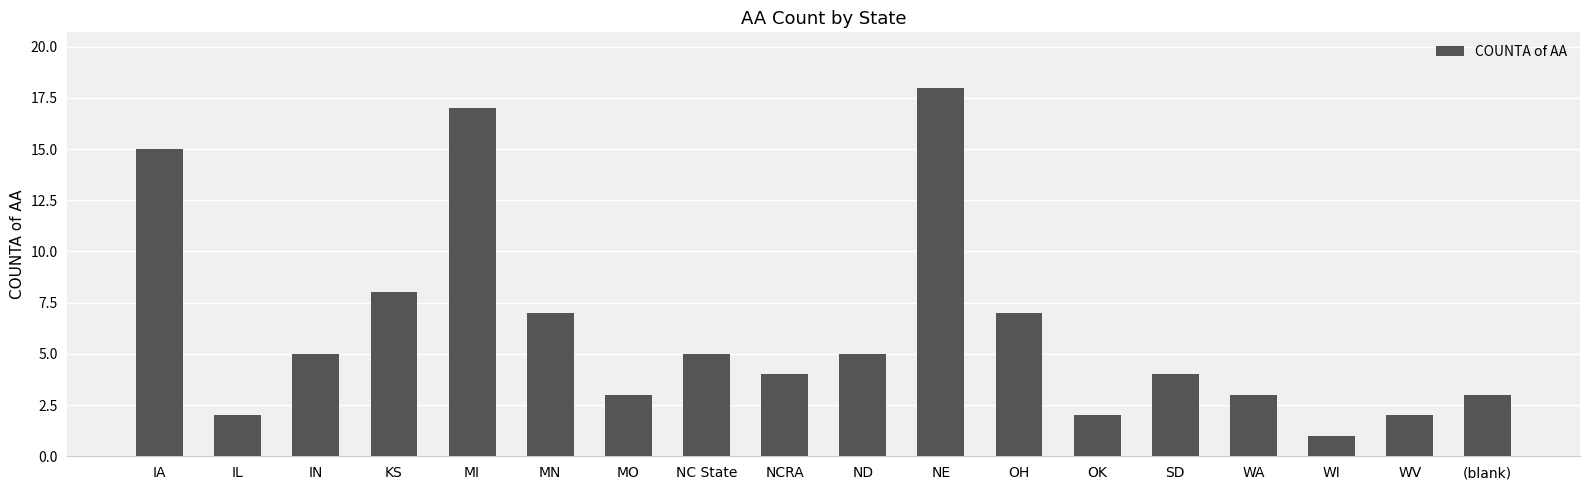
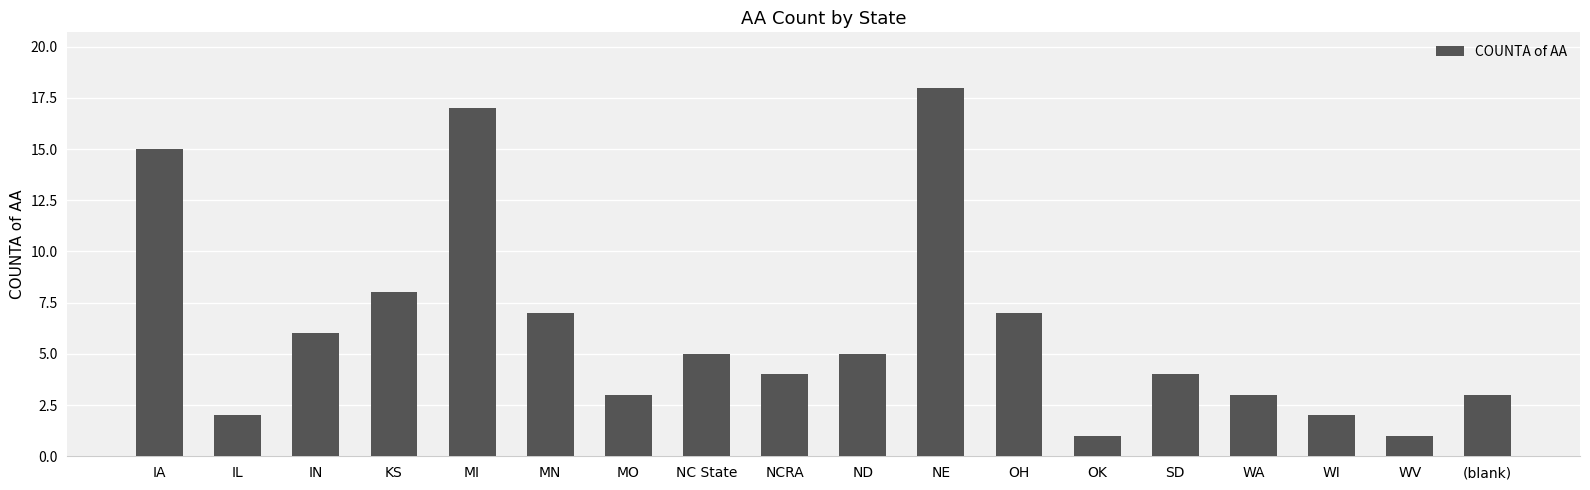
  {
    "IA": 15,
    "IL": 2,
-   "IN": 5,
+   "IN": 6,
    "KS": 8,
    "MI": 17,
    "MN": 7,
    "MO": 3,
    "NC State": 5,
    "NCRA": 4,
    "ND": 5,
    "NE": 18,
    "OH": 7,
-   "OK": 2,
+   "OK": 1,
    "SD": 4,
    "WA": 3,
-   "WI": 1,
-   "WV": 2,
+   "WI": 2,
+   "WV": 1,
    "(blank)": 3
  }
